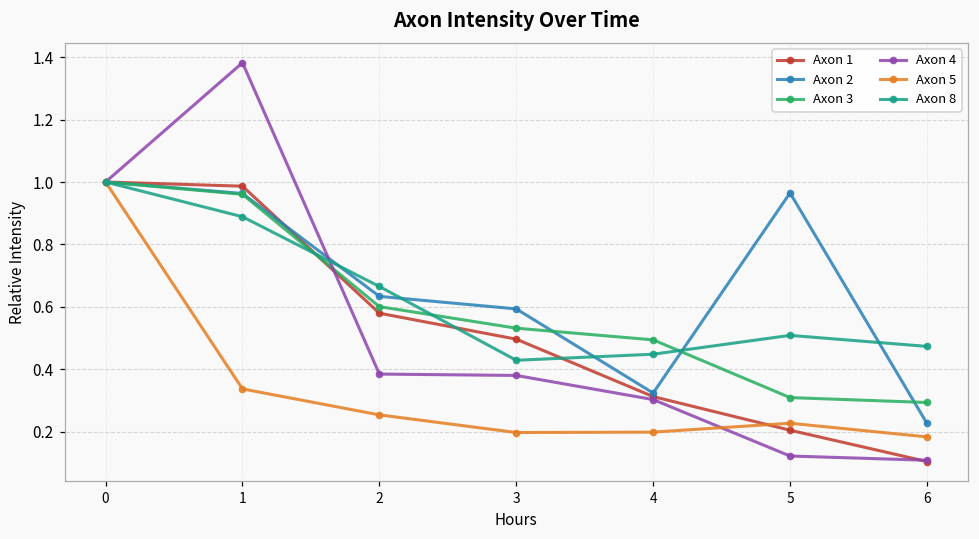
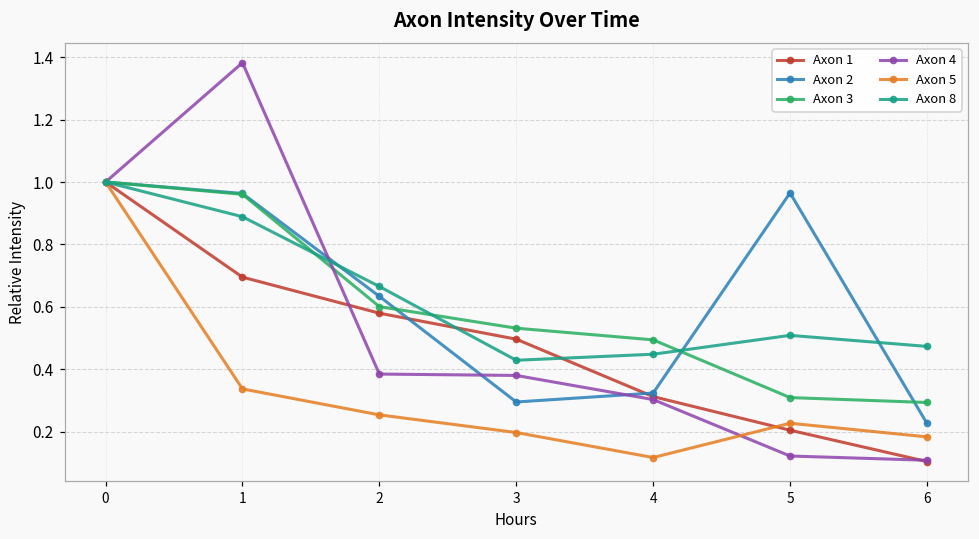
  {
    "Axon 1": {
-     "1": 0.99,
+     "1": 0.70,
      "2": 0.58,
      "3": 0.50,
      "4": 0.31,
      "5": 0.21
    },
    "Axon 2": {
      "2": 0.63,
-     "3": 0.59,
+     "3": 0.30,
      "4": 0.32,
      "5": 0.97,
      "6": 0.23
    },
    "Axon 4": {
      "1": 1.38,
      "2": 0.39,
      "3": 0.38,
      "4": 0.30,
      "5": 0.12
    },
    "Axon 5": {
      "1": 0.34,
      "2": 0.25,
      "3": 0.20,
-     "4": 0.20,
+     "4": 0.12,
      "5": 0.23,
      "6": 0.18
    }
  }
